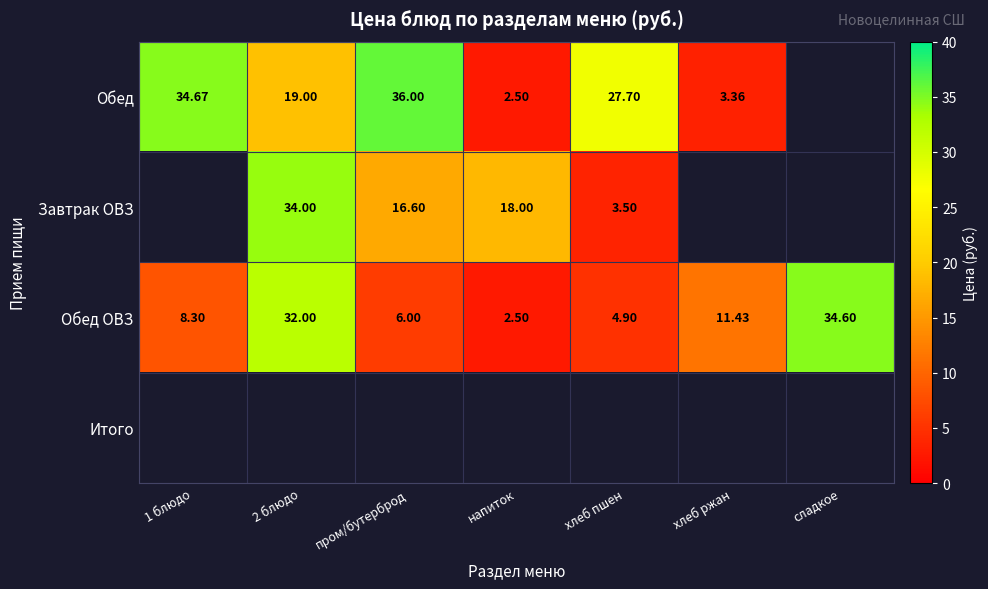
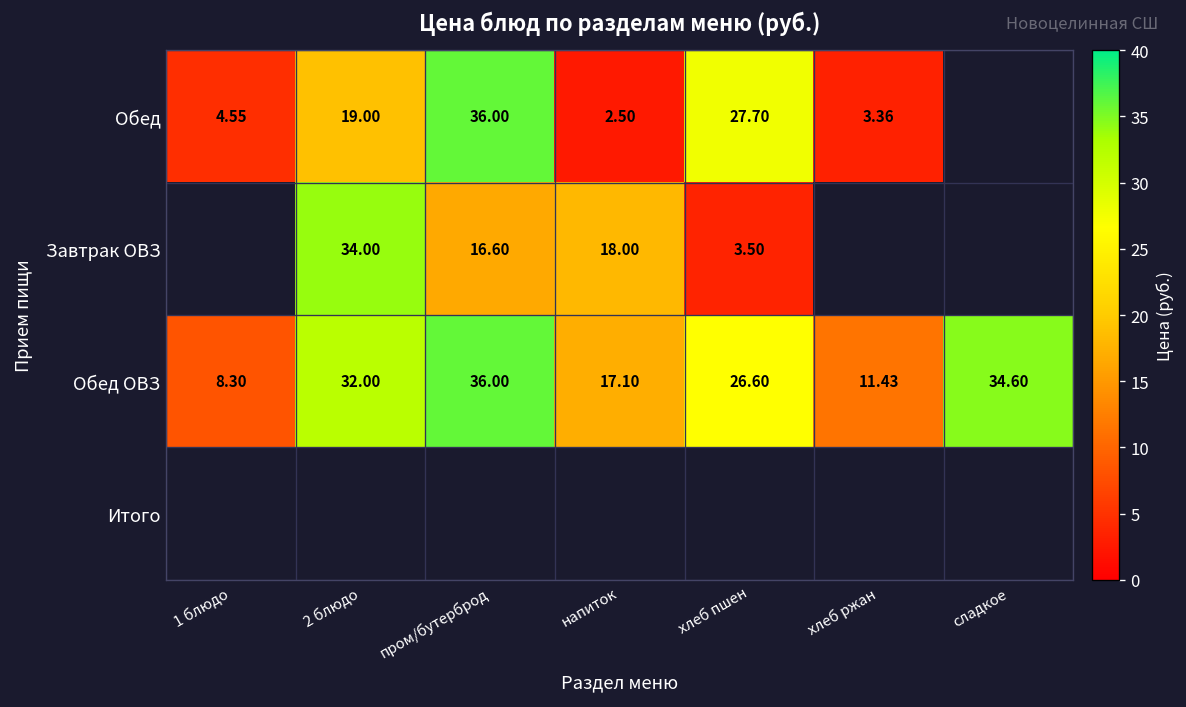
  {
    "Обед": {
-     "1 блюдо": 34.67,
+     "1 блюдо": 4.55,
      "2 блюдо": 19.00,
      "пром/бутерброд": 36.00,
      "напиток": 2.50,
      "хлеб пшен": 27.70,
      "хлеб ржан": 3.36
    },
    "Завтрак ОВЗ": {
      "2 блюдо": 34.00,
      "пром/бутерброд": 16.60,
      "напиток": 18.00,
      "хлеб пшен": 3.50
    },
    "Обед ОВЗ": {
      "1 блюдо": 8.30,
      "2 блюдо": 32.00,
-     "пром/бутерброд": 6.00,
-     "напиток": 2.50,
-     "хлеб пшен": 4.90,
+     "пром/бутерброд": 36.00,
+     "напиток": 17.10,
+     "хлеб пшен": 26.60,
      "хлеб ржан": 11.43,
      "сладкое": 34.60
    }
  }
